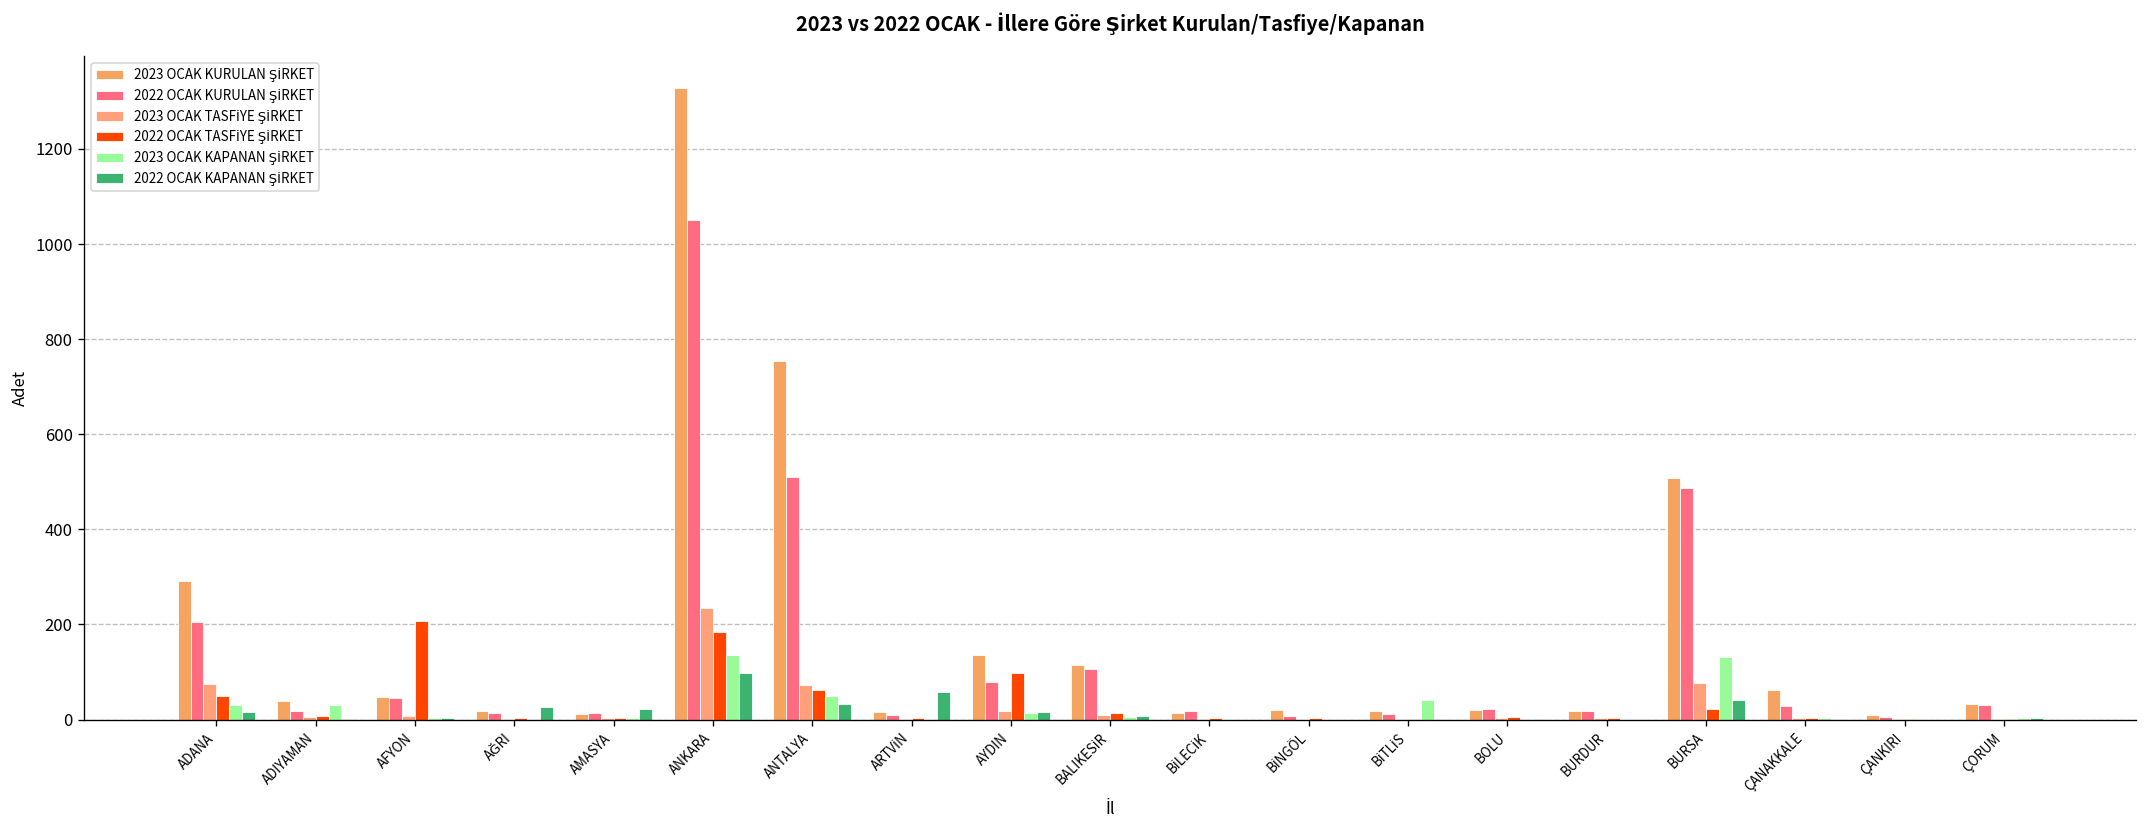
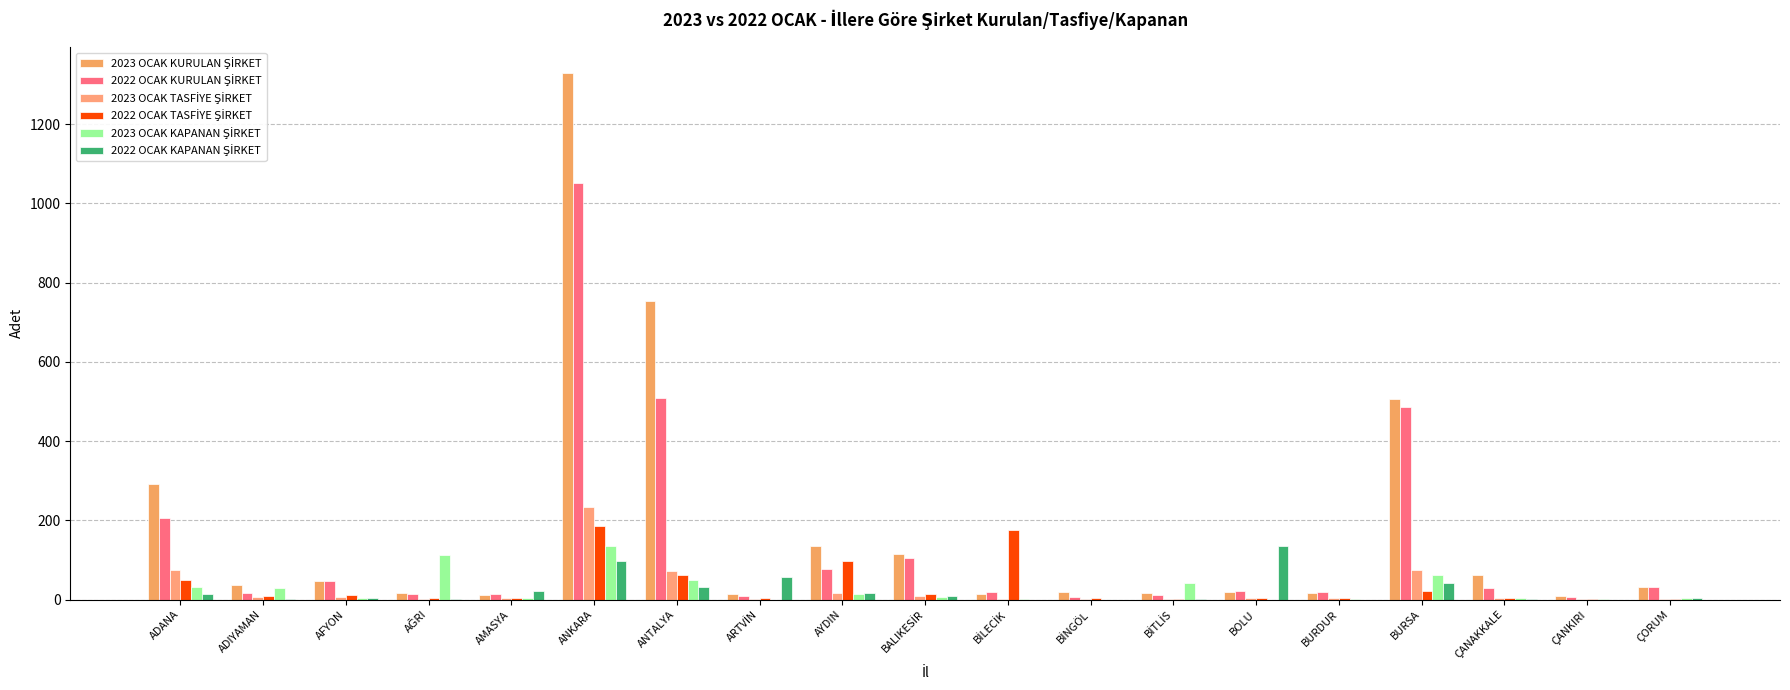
  {
    "2022 OCAK TASFİYE ŞİRKET": {
      "ADANA": 50,
      "ADIYAMAN": 10,
-     "AFYON": 210,
+     "AFYON": 10,
      "ANKARA": 190,
      "ANTALYA": 60,
      "AYDIN": 100,
      "BALIKESİR": 10,
-     "BİLECİK": 0,
+     "BİLECİK": 180,
      "BURSA": 20
    },
    "2023 OCAK KAPANAN ŞİRKET": {
      "ADANA": 30,
      "ADIYAMAN": 30,
-     "AĞRI": 0,
+     "AĞRI": 110,
      "ANKARA": 140,
      "ANTALYA": 50,
      "ARTVİN": 0,
      "AYDIN": 10,
      "BİNGÖL": 0,
      "BİTLİS": 40,
      "BOLU": 0,
-     "BURSA": 130
+     "BURSA": 60
    },
    "2022 OCAK KAPANAN ŞİRKET": {
      "ADANA": 20,
-     "AĞRI": 30,
+     "AĞRI": 0,
      "AMASYA": 20,
      "ANKARA": 100,
      "ANTALYA": 30,
      "ARTVİN": 60,
      "AYDIN": 20,
      "BALIKESİR": 10,
      "BİLECİK": 0,
      "BİNGÖL": 0,
-     "BOLU": 0,
+     "BOLU": 140,
      "BURDUR": 0,
      "BURSA": 40,
      "ÇANKIRI": 0
    }
  }
